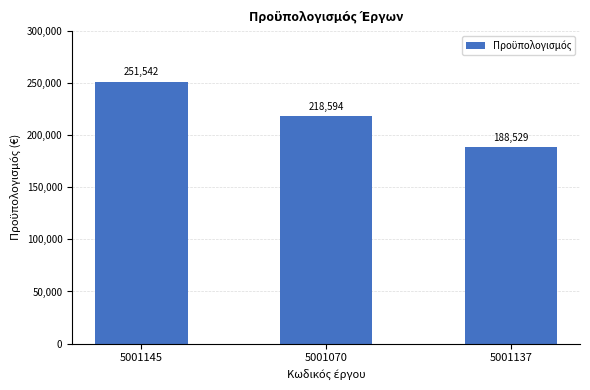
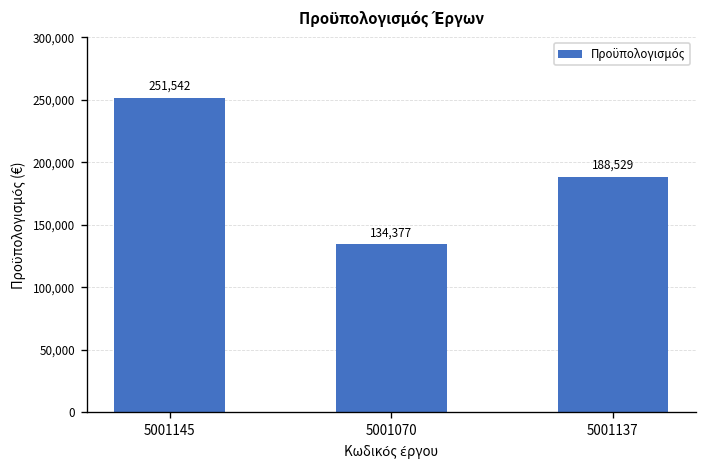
  {
    "5001145": "251,542",
-   "5001070": "218,594",
+   "5001070": "134,377",
    "5001137": "188,529"
  }
